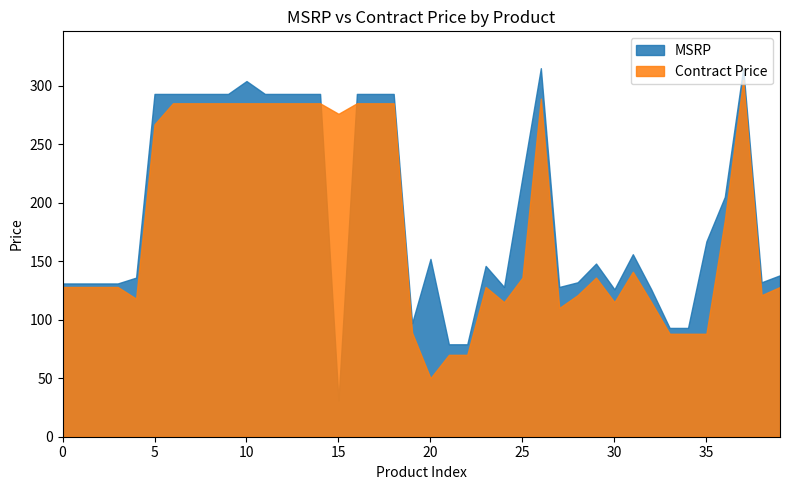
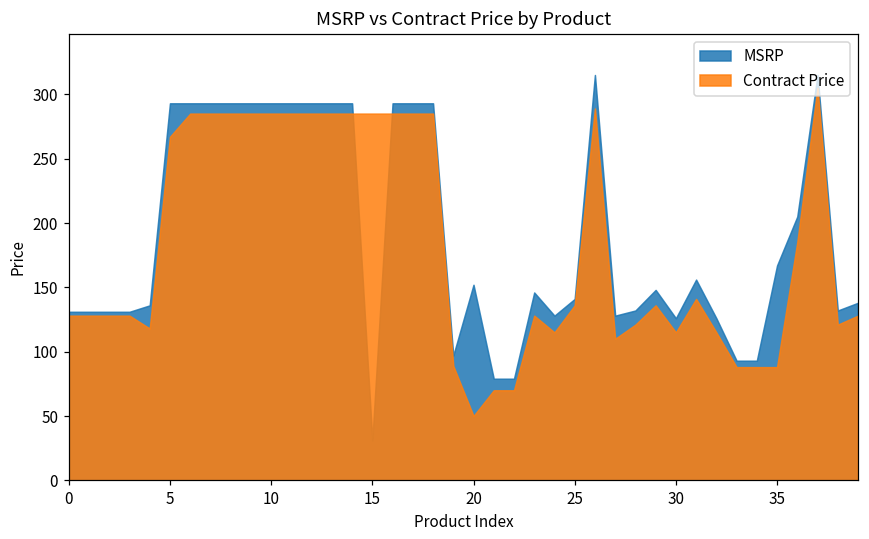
  {
    "MSRP": {
      "0": 131,
      "5": 293,
-     "10": 304,
+     "10": 293,
      "15": 31,
      "20": 152,
-     "25": 222,
+     "25": 141,
      "30": 126,
      "35": 167
    },
    "Contract Price": {
      "0": 128,
      "5": 267,
      "10": 285,
-     "15": 276,
+     "15": 285,
      "20": 50,
      "25": 136,
      "30": 115,
      "35": 88
    }
  }
